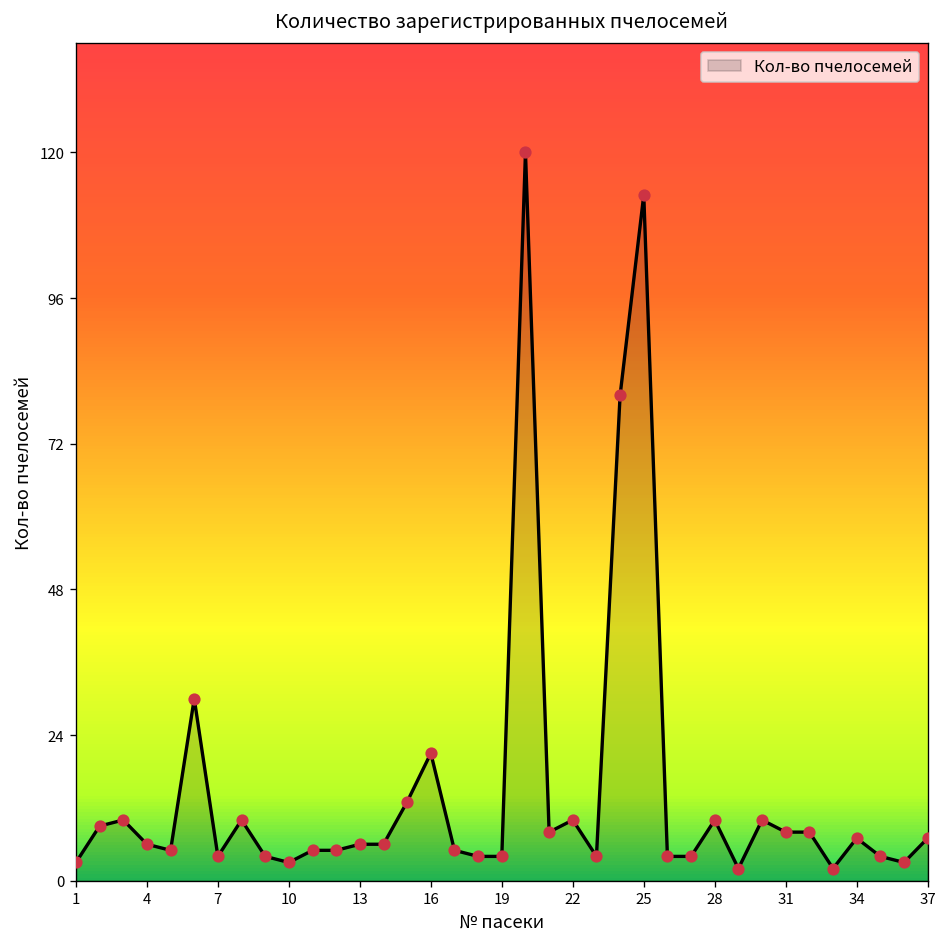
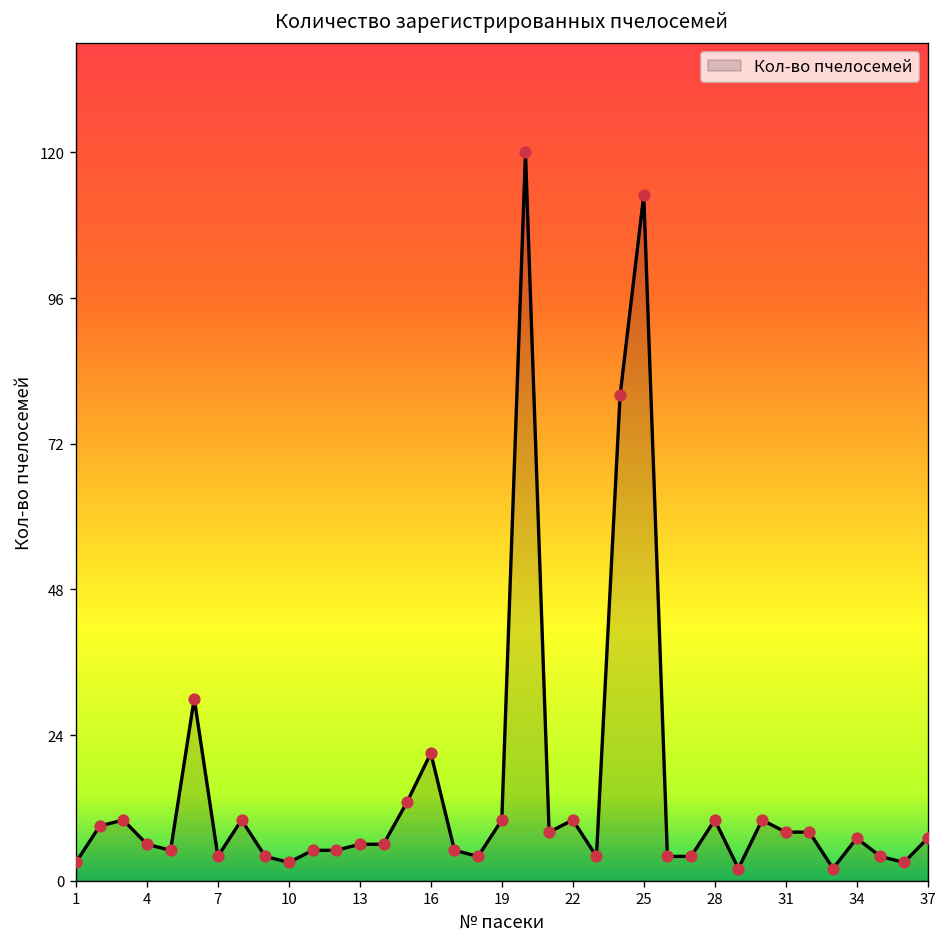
  {
    "1": 3,
    "4": 6,
    "7": 4,
    "10": 3,
    "13": 6,
    "16": 21,
-   "19": 4,
+   "19": 10,
    "22": 10,
    "25": 113,
    "28": 10,
    "31": 8,
    "34": 7,
    "37": 7
  }
